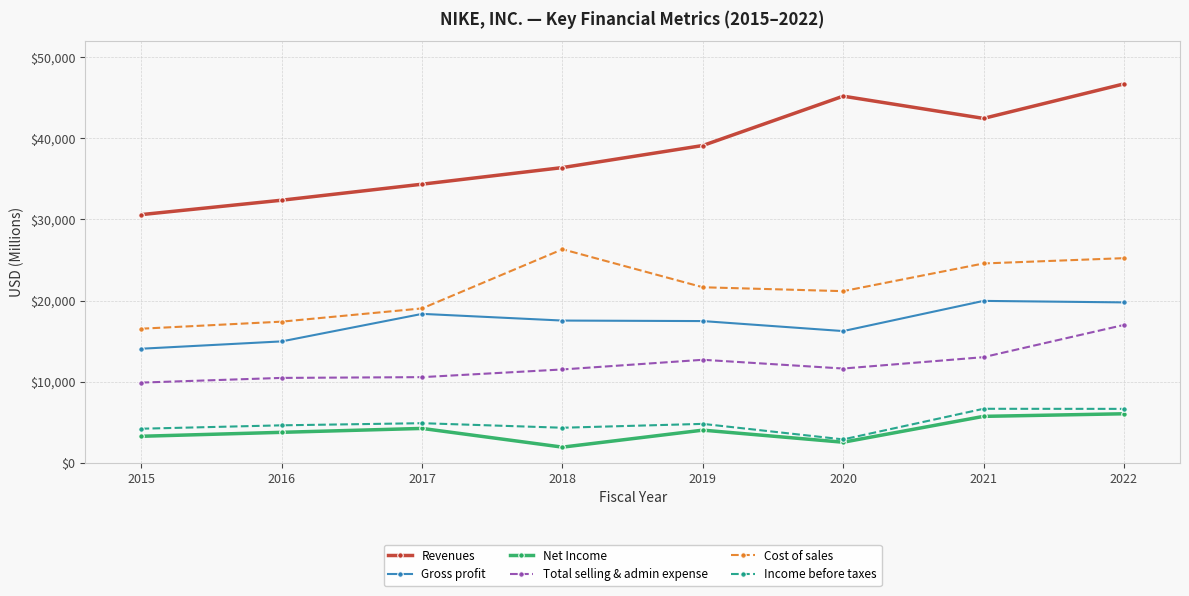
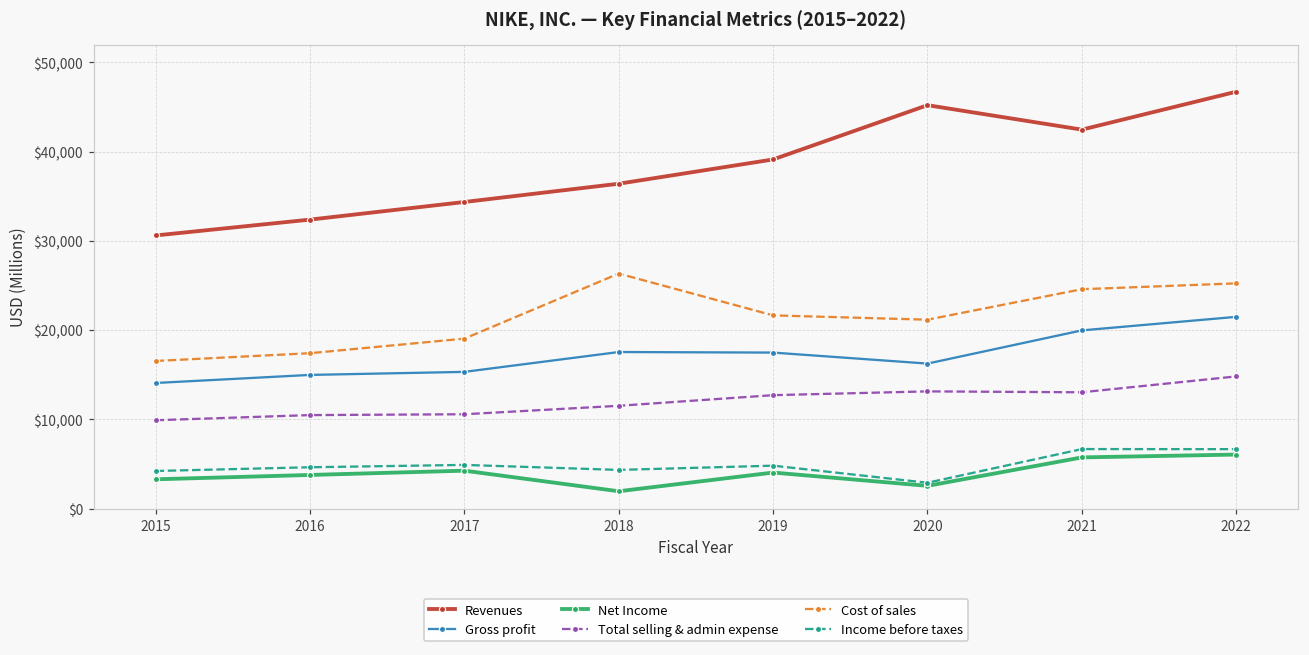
  {
    "Revenues": {
      "2015": "$31,000",
      "2016": "$32,000",
      "2017": "$34,000",
      "2018": "$36,000",
      "2019": "$39,000",
      "2020": "$45,000",
      "2021": "$42,000",
      "2022": "$47,000"
    },
    "Gross profit": {
      "2015": "$14,000",
      "2016": "$15,000",
-     "2017": "$18,000",
+     "2017": "$15,000",
      "2018": "$18,000",
      "2019": "$17,000",
      "2020": "$16,000",
      "2021": "$20,000",
-     "2022": "$20,000"
+     "2022": "$21,000"
    },
    "Total selling & admin expense": {
      "2015": "$10,000",
      "2016": "$10,000",
      "2017": "$11,000",
      "2018": "$12,000",
      "2019": "$13,000",
-     "2020": "$12,000",
+     "2020": "$13,000",
      "2021": "$13,000",
-     "2022": "$17,000"
+     "2022": "$15,000"
    },
    "Cost of sales": {
      "2015": "$17,000",
      "2016": "$17,000",
      "2017": "$19,000",
      "2018": "$26,000",
      "2019": "$22,000",
      "2020": "$21,000",
      "2021": "$25,000",
      "2022": "$25,000"
    }
  }
